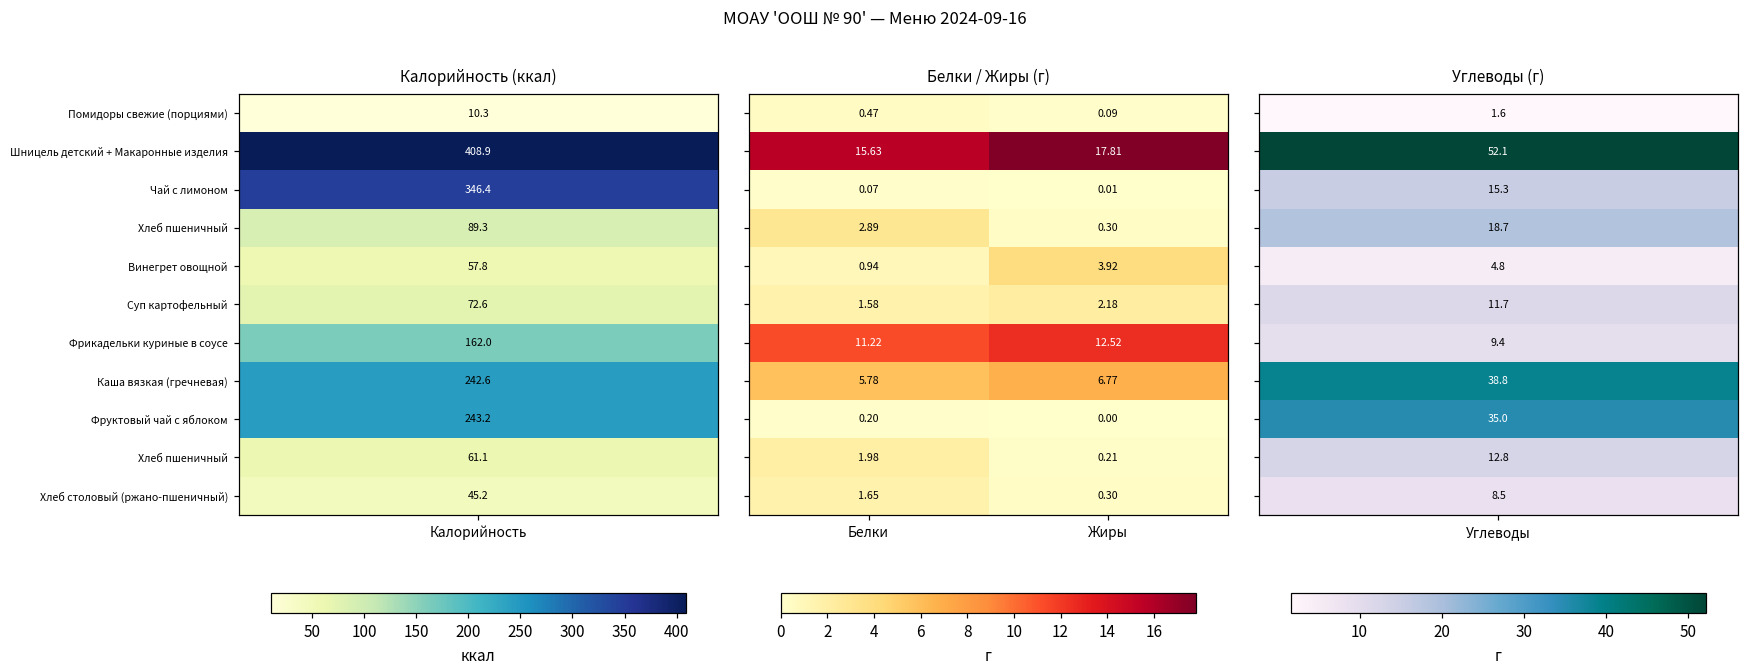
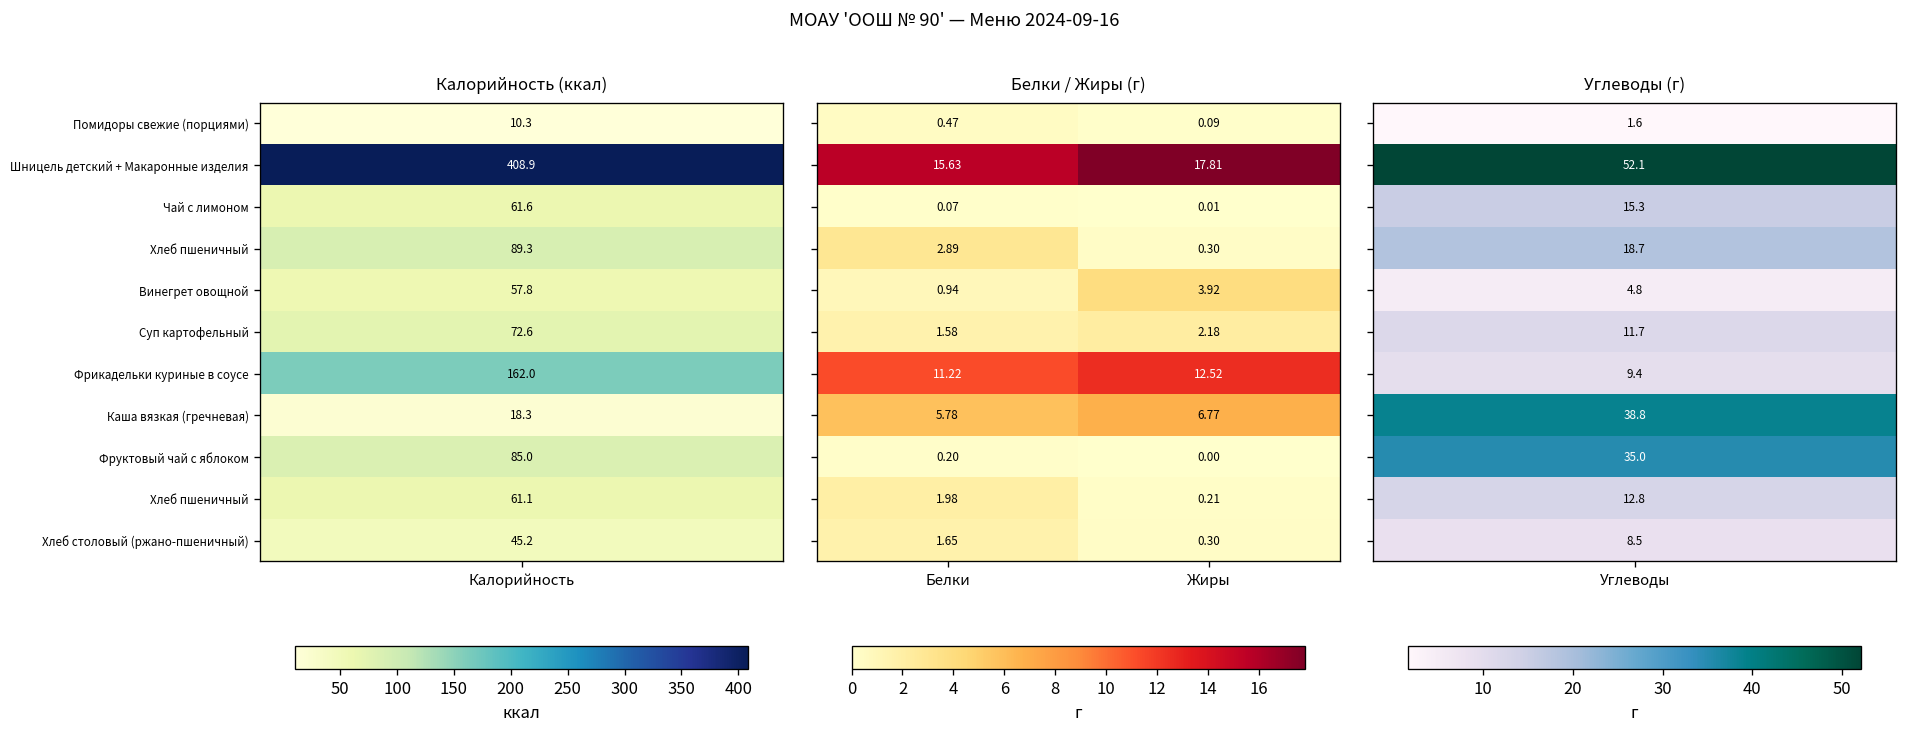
  {
    "Калорийность (ккал)": {
      "Помидоры свежие (порциями)": {
        "Калорийность": 10.3
      },
      "Шницель детский + Макаронные изделия": {
        "Калорийность": 408.9
      },
      "Чай с лимоном": {
-       "Калорийность": 346.4
+       "Калорийность": 61.6
      },
      "Винегрет овощной": {
        "Калорийность": 57.8
      },
      "Суп картофельный": {
        "Калорийность": 72.6
      },
      "Фрикадельки куриные в соусе": {
        "Калорийность": 162.0
      },
      "Каша вязкая (гречневая)": {
-       "Калорийность": 242.6
+       "Калорийность": 18.3
      },
      "Фруктовый чай с яблоком": {
-       "Калорийность": 243.2
+       "Калорийность": 85.0
      },
      "Хлеб столовый (ржано-пшеничный)": {
        "Калорийность": 45.2
      }
    }
  }
